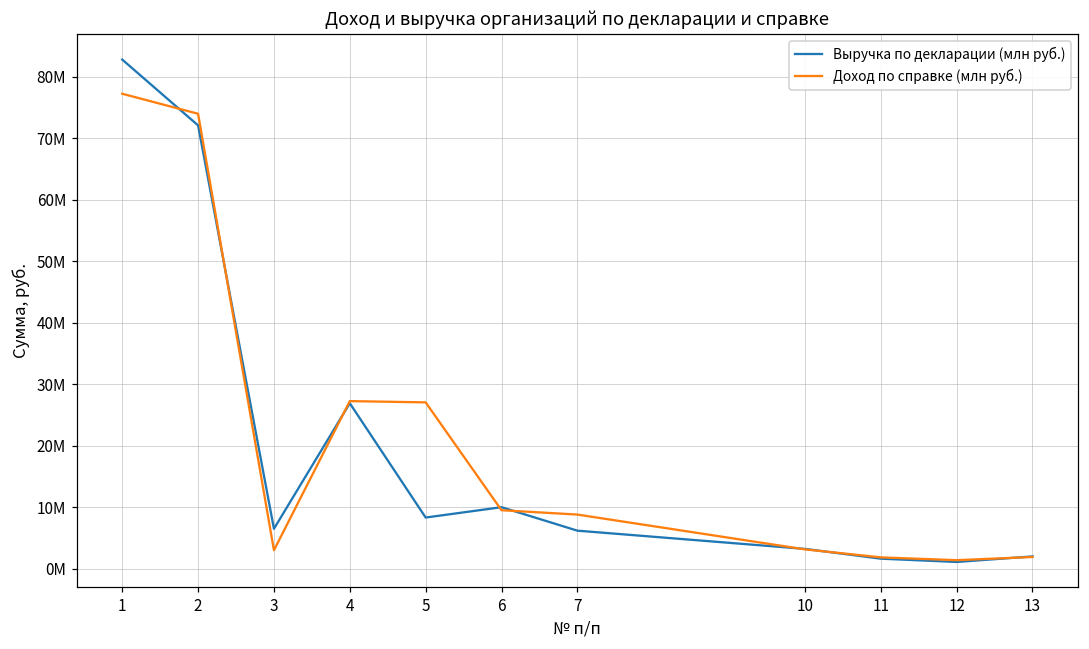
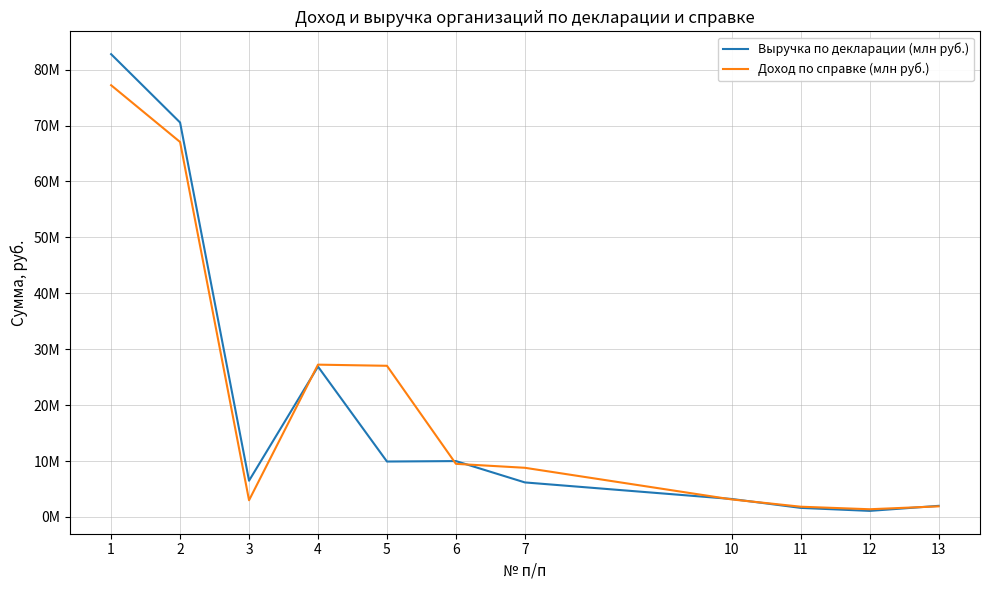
  {
    "Выручка по декларации (млн руб.)": {
      "1": 83000000,
-     "2": 72000000,
+     "2": 71000000,
      "3": 6000000,
-     "5": 8000000,
+     "5": 10000000,
      "6": 10000000,
      "7": 6000000
    },
    "Доход по справке (млн руб.)": {
      "1": 77000000,
-     "2": 74000000,
+     "2": 67000000,
      "3": 3000000,
      "5": 27000000,
      "6": 9000000,
      "7": 9000000
    }
  }
